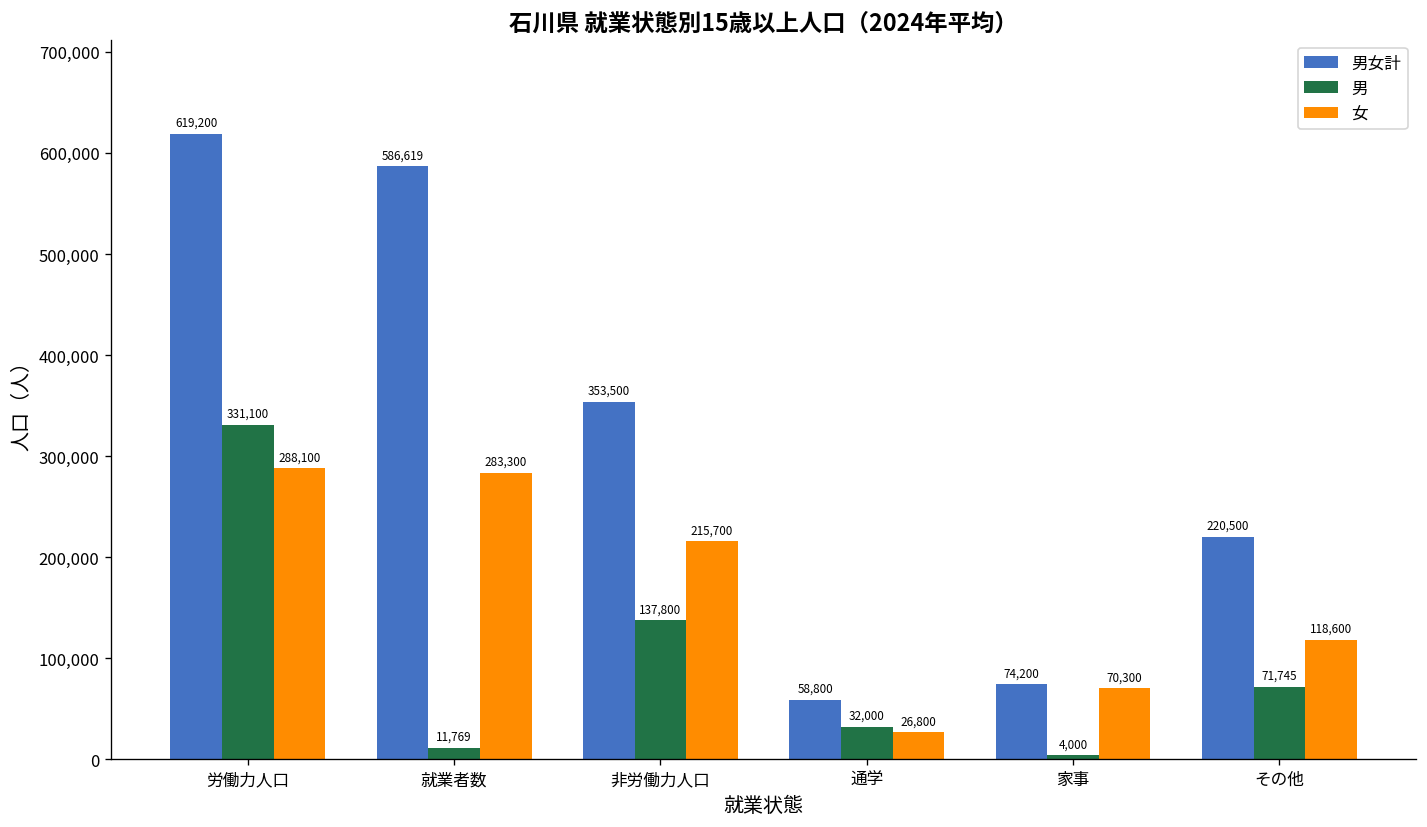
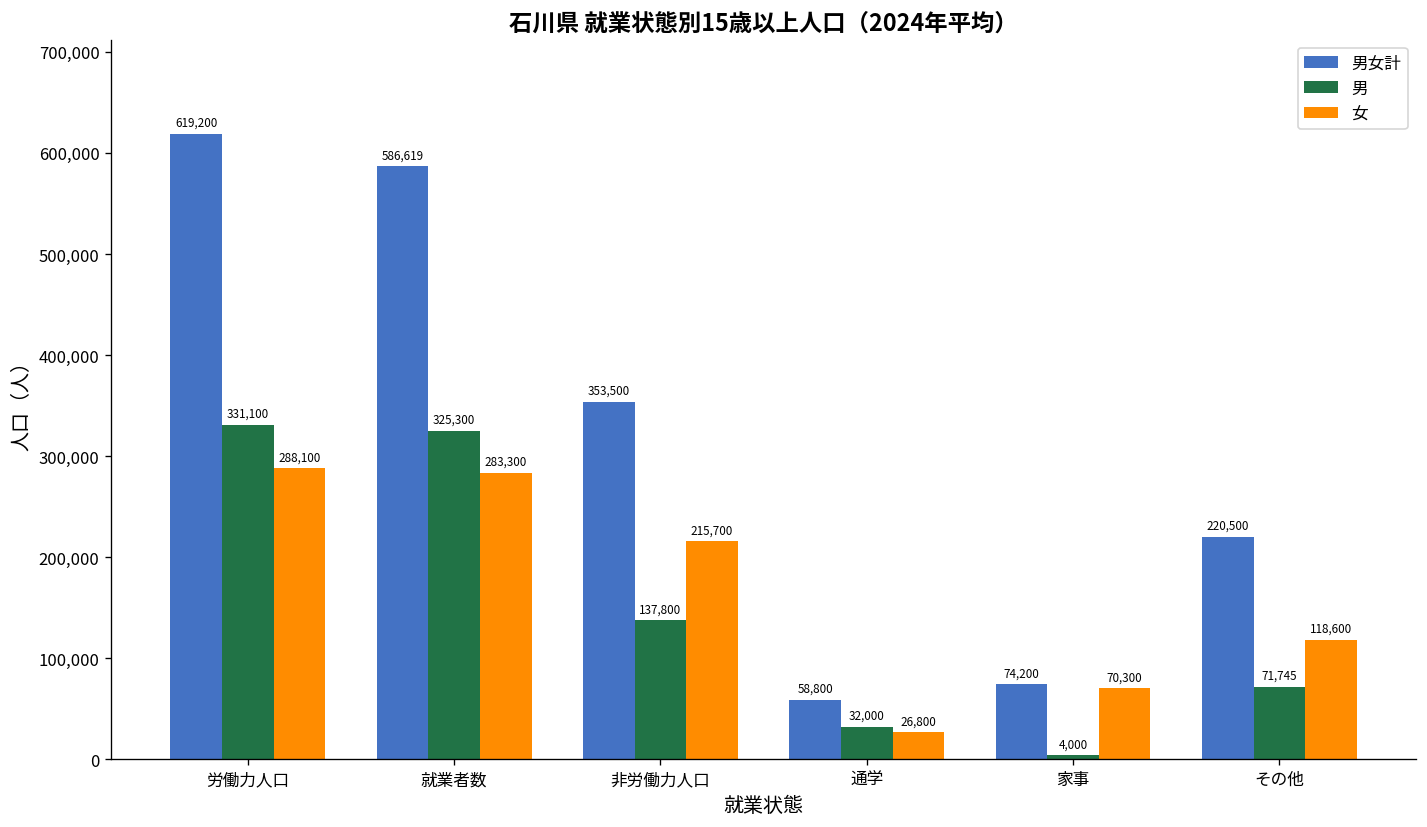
  {
    "男女計": {
      "労働力人口": "619,200",
      "就業者数": "586,619",
      "非労働力人口": "353,500",
      "通学": "58,800",
      "家事": "74,200",
      "その他": "220,500"
    },
    "男": {
      "労働力人口": "331,100",
-     "就業者数": "11,769",
+     "就業者数": "325,300",
      "非労働力人口": "137,800",
      "通学": "32,000",
      "家事": "4,000",
      "その他": "71,745"
    },
    "女": {
      "労働力人口": "288,100",
      "就業者数": "283,300",
      "非労働力人口": "215,700",
      "通学": "26,800",
      "家事": "70,300",
      "その他": "118,600"
    }
  }
